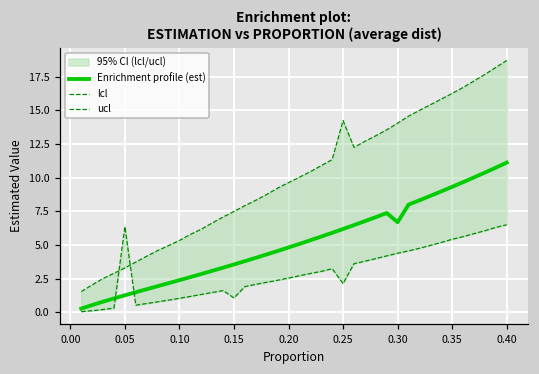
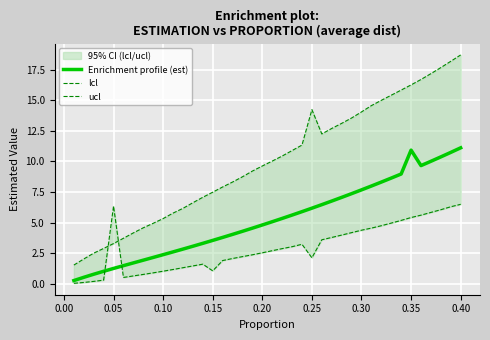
  {
    "Enrichment profile (est)": {
      "0.05": 1.3,
      "0.10": 2.4,
      "0.15": 3.5,
      "0.20": 4.8,
      "0.25": 6.2,
-     "0.30": 6.7,
-     "0.35": 9.3,
+     "0.30": 7.7,
+     "0.35": 10.9,
      "0.40": 11.1
    }
  }
